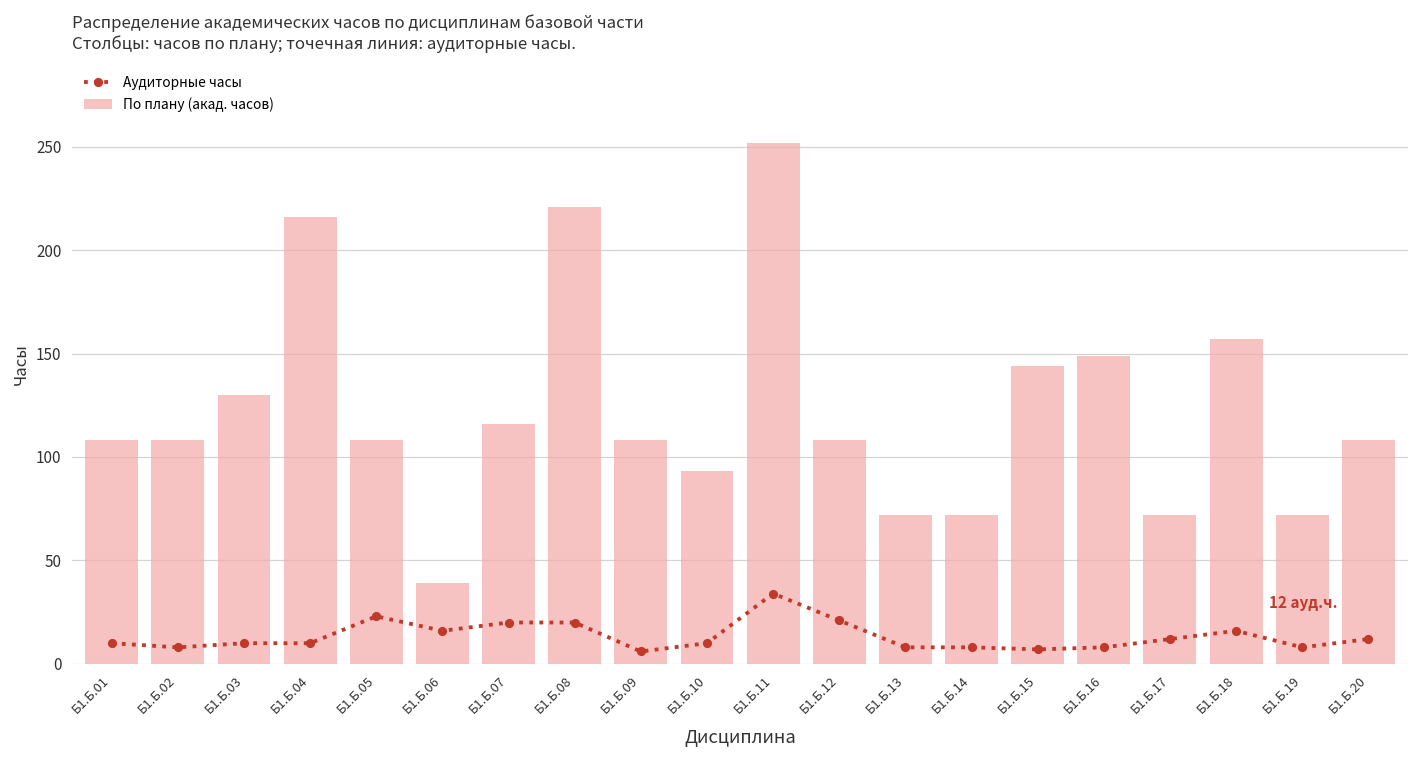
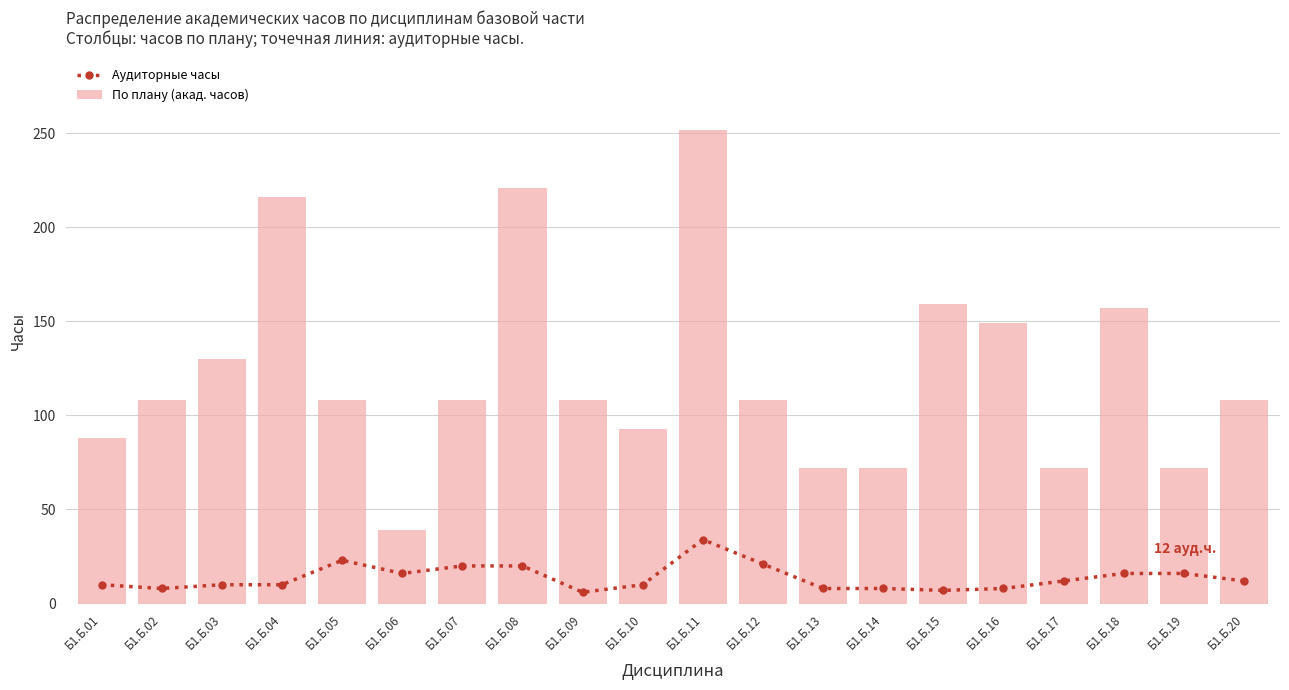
  {
    "Аудиторные часы": {
      "Б1.Б.01": 10,
      "Б1.Б.02": 8,
      "Б1.Б.03": 10,
      "Б1.Б.04": 10,
      "Б1.Б.05": 23,
      "Б1.Б.06": 16,
      "Б1.Б.07": 20,
      "Б1.Б.08": 20,
      "Б1.Б.09": 6,
      "Б1.Б.10": 10,
      "Б1.Б.11": 34,
      "Б1.Б.12": 21,
      "Б1.Б.13": 8,
      "Б1.Б.14": 8,
      "Б1.Б.15": 7,
      "Б1.Б.16": 8,
      "Б1.Б.17": 12,
      "Б1.Б.18": 16,
-     "Б1.Б.19": 8,
+     "Б1.Б.19": 16,
      "Б1.Б.20": 12
    },
    "По плану (акад. часов)": {
-     "Б1.Б.01": 108,
+     "Б1.Б.01": 88,
      "Б1.Б.02": 108,
      "Б1.Б.03": 130,
      "Б1.Б.04": 216,
      "Б1.Б.05": 108,
      "Б1.Б.06": 39,
-     "Б1.Б.07": 116,
+     "Б1.Б.07": 108,
      "Б1.Б.08": 221,
      "Б1.Б.09": 108,
      "Б1.Б.10": 93,
      "Б1.Б.11": 252,
      "Б1.Б.12": 108,
      "Б1.Б.13": 72,
      "Б1.Б.14": 72,
-     "Б1.Б.15": 144,
+     "Б1.Б.15": 159,
      "Б1.Б.16": 149,
      "Б1.Б.17": 72,
      "Б1.Б.18": 157,
      "Б1.Б.20": 108
    }
  }
